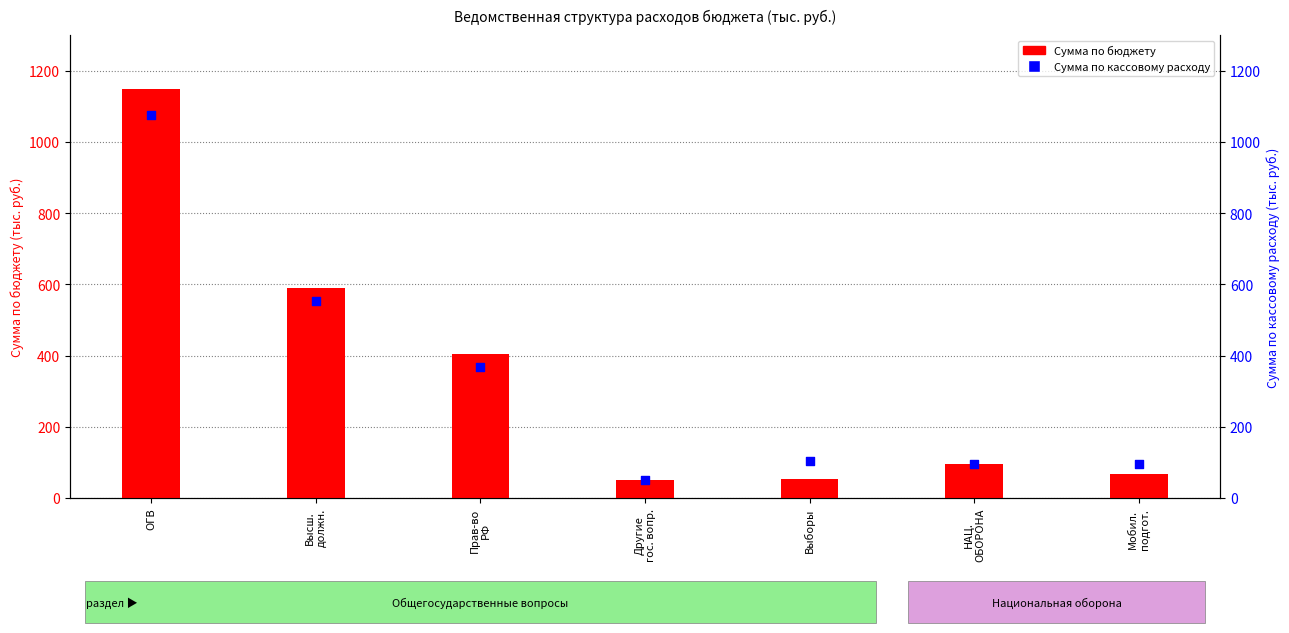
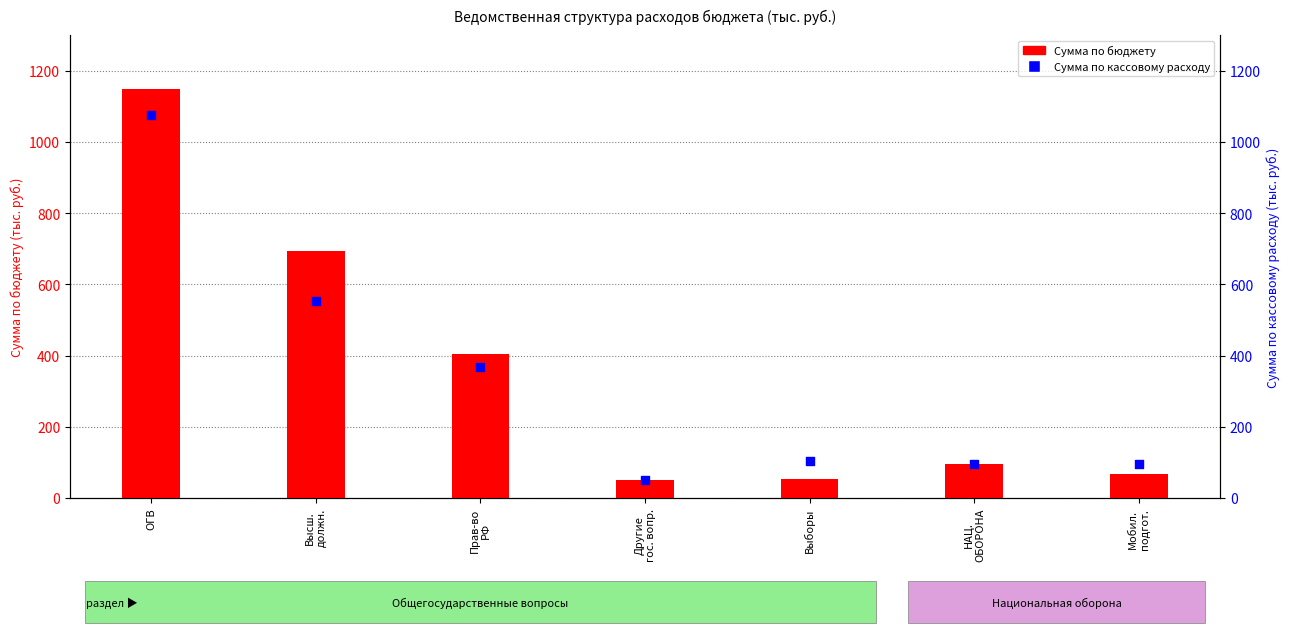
  {
    "Сумма по бюджету": {
      "ОГВ": 1150,
-     "Высш. должн.": 590,
+     "Высш. должн.": 690,
      "Прав-во РФ": 410,
      "Другие гос. вопр.": 50,
      "Выборы": 50,
      "НАЦ. ОБОРОНА": 100,
      "Мобил. подгот.": 70
    }
  }
